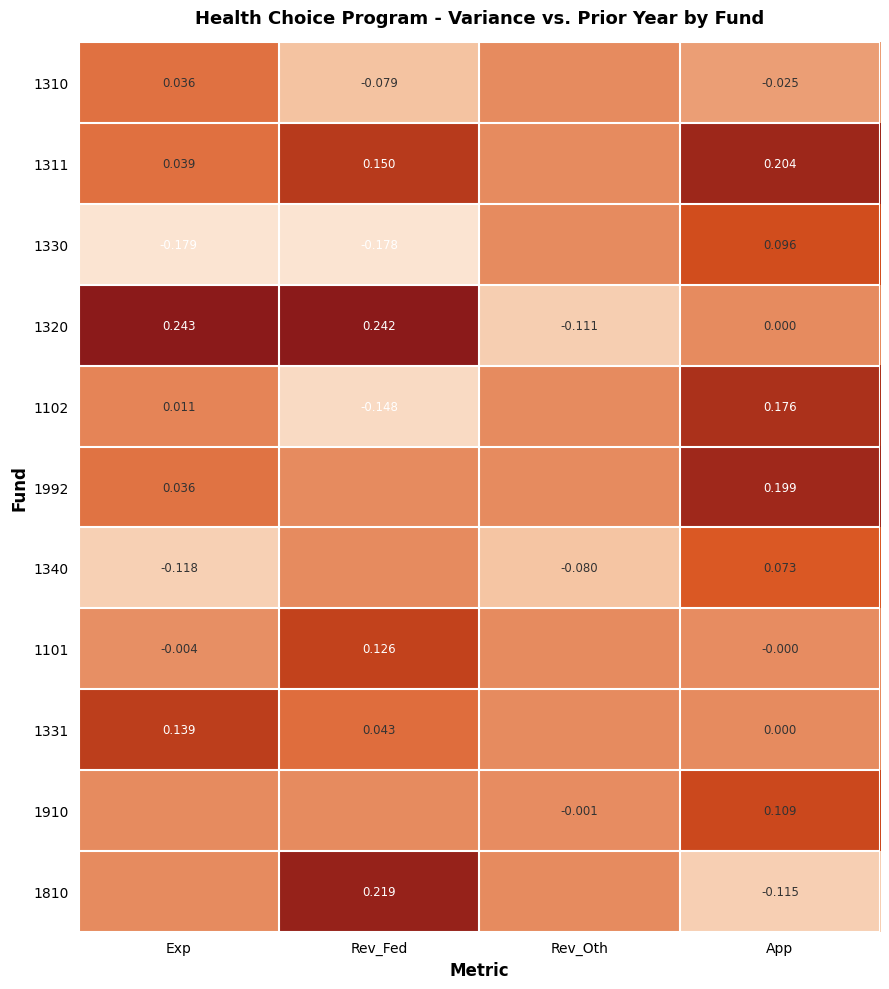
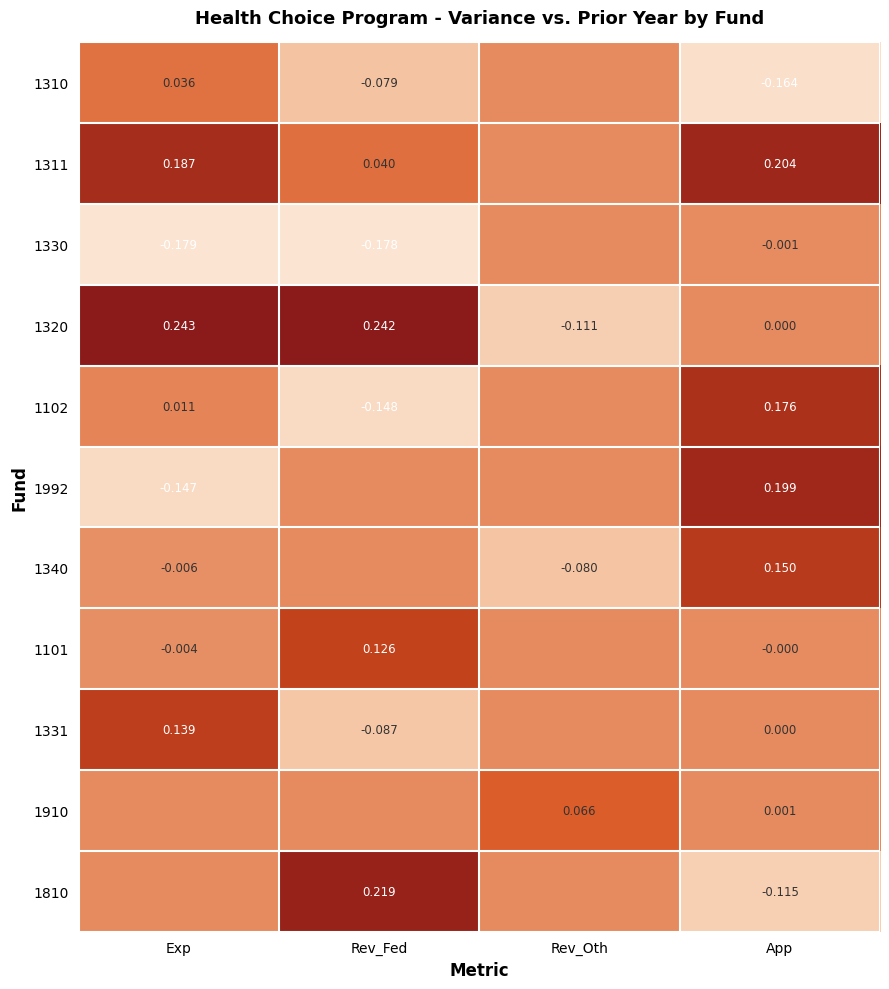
  {
    "1310": {
      "Exp": 0.036,
      "Rev_Fed": -0.079,
-     "App": -0.025
+     "App": -0.164
    },
    "1311": {
-     "Exp": 0.039,
-     "Rev_Fed": 0.150,
+     "Exp": 0.187,
+     "Rev_Fed": 0.040,
      "App": 0.204
    },
    "1330": {
-     "App": 0.096
+     "App": -0.001
    },
    "1320": {
      "Exp": 0.243,
      "Rev_Fed": 0.242,
      "Rev_Oth": -0.111,
      "App": 0.000
    },
    "1102": {
      "Exp": 0.011,
      "Rev_Fed": -0.148,
      "App": 0.176
    },
    "1992": {
-     "Exp": 0.036,
+     "Exp": -0.147,
      "App": 0.199
    },
    "1340": {
-     "Exp": -0.118,
+     "Exp": -0.006,
      "Rev_Oth": -0.080,
-     "App": 0.073
+     "App": 0.150
    },
    "1101": {
      "Exp": -0.004,
      "Rev_Fed": 0.126,
      "App": -0.000
    },
    "1331": {
      "Exp": 0.139,
-     "Rev_Fed": 0.043,
+     "Rev_Fed": -0.087,
      "App": 0.000
    },
    "1910": {
-     "Rev_Oth": -0.001,
-     "App": 0.109
+     "Rev_Oth": 0.066,
+     "App": 0.001
    },
    "1810": {
      "Rev_Fed": 0.219,
      "App": -0.115
    }
  }
